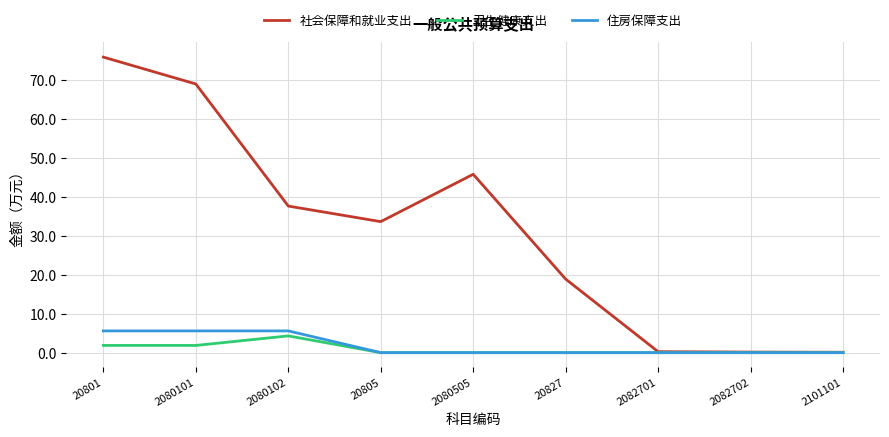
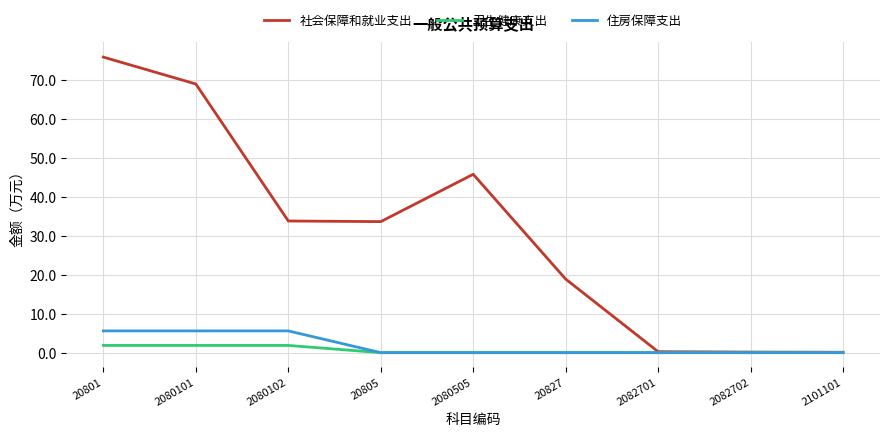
  {
    "社会保障和就业支出": {
      "20801": 76,
      "2080101": 69,
-     "2080102": 38,
+     "2080102": 34,
      "20805": 34,
      "2080505": 46,
      "20827": 19
    },
    "卫生健康支出": {
      "20801": 2,
      "2080101": 2,
-     "2080102": 4
+     "2080102": 2
    },
    "住房保障支出": {
      "20801": 6,
      "2080101": 6,
      "2080102": 6
    }
  }
